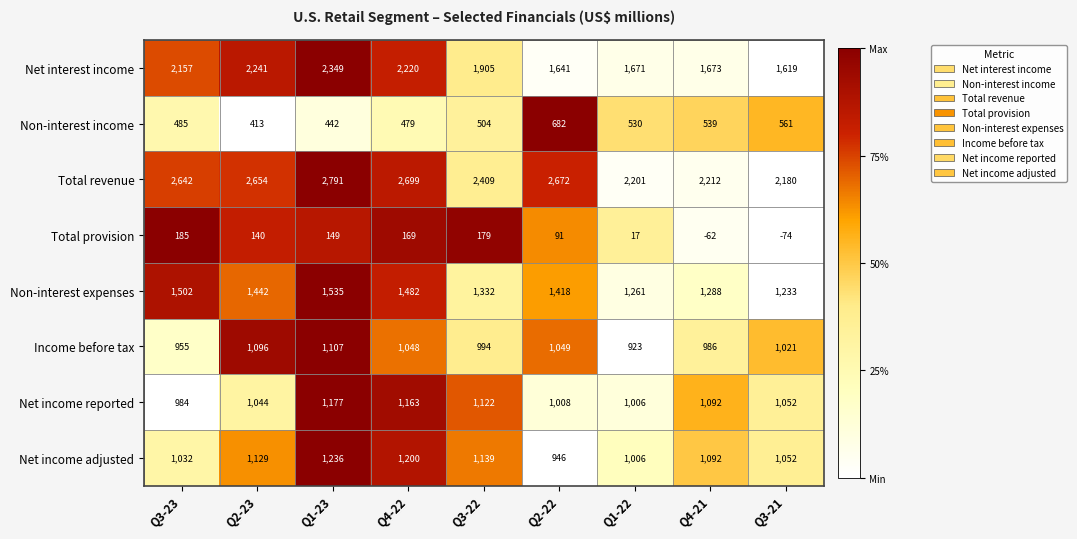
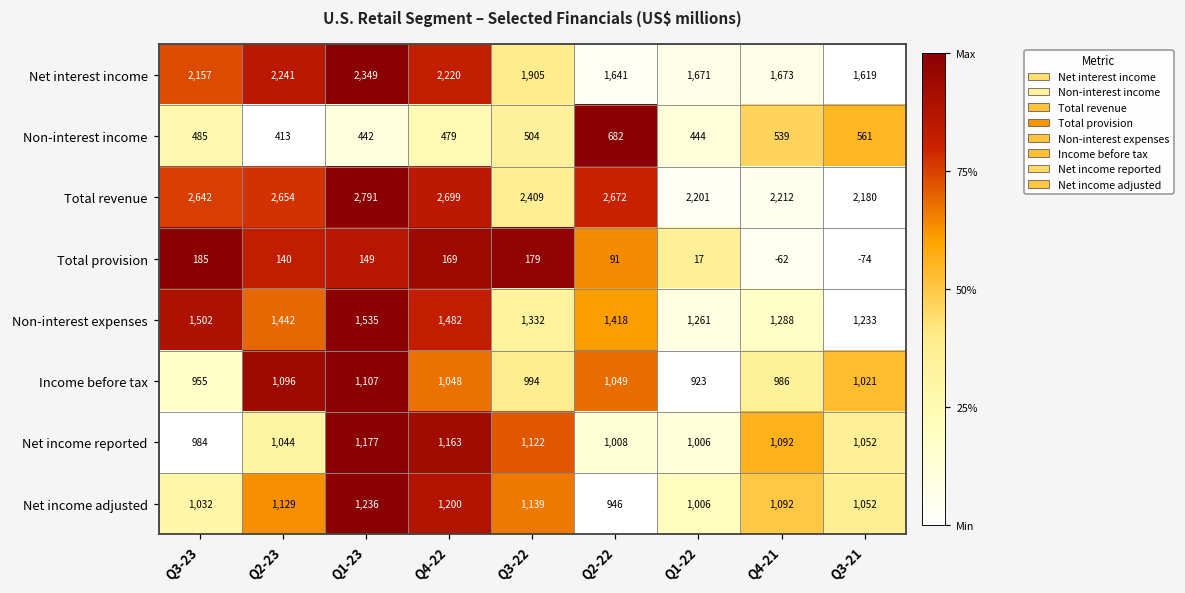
  {
    "Net interest income": {
      "Q3-23": "2,157",
      "Q2-23": "2,241",
      "Q1-23": "2,349",
      "Q4-22": "2,220",
      "Q3-22": "1,905",
      "Q2-22": "1,641",
      "Q1-22": "1,671",
      "Q4-21": "1,673",
      "Q3-21": "1,619"
    },
    "Non-interest income": {
      "Q3-23": "485",
      "Q2-23": "413",
      "Q1-23": "442",
      "Q4-22": "479",
      "Q3-22": "504",
      "Q2-22": "682",
-     "Q1-22": "530",
+     "Q1-22": "444",
      "Q4-21": "539",
      "Q3-21": "561"
    },
    "Total revenue": {
      "Q3-23": "2,642",
      "Q2-23": "2,654",
      "Q1-23": "2,791",
      "Q4-22": "2,699",
      "Q3-22": "2,409",
      "Q2-22": "2,672",
      "Q1-22": "2,201",
      "Q4-21": "2,212",
      "Q3-21": "2,180"
    },
    "Total provision": {
      "Q3-23": "185",
      "Q2-23": "140",
      "Q1-23": "149",
      "Q4-22": "169",
      "Q3-22": "179",
      "Q2-22": "91",
      "Q1-22": "17",
      "Q4-21": "-62",
      "Q3-21": "-74"
    },
    "Non-interest expenses": {
      "Q3-23": "1,502",
      "Q2-23": "1,442",
      "Q1-23": "1,535",
      "Q4-22": "1,482",
      "Q3-22": "1,332",
      "Q2-22": "1,418",
      "Q1-22": "1,261",
      "Q4-21": "1,288",
      "Q3-21": "1,233"
    },
    "Income before tax": {
      "Q3-23": "955",
      "Q2-23": "1,096",
      "Q1-23": "1,107",
      "Q4-22": "1,048",
      "Q3-22": "994",
      "Q2-22": "1,049",
      "Q1-22": "923",
      "Q4-21": "986",
      "Q3-21": "1,021"
    },
    "Net income reported": {
      "Q3-23": "984",
      "Q2-23": "1,044",
      "Q1-23": "1,177",
      "Q4-22": "1,163",
      "Q3-22": "1,122",
      "Q2-22": "1,008",
      "Q1-22": "1,006",
      "Q4-21": "1,092",
      "Q3-21": "1,052"
    },
    "Net income adjusted": {
      "Q3-23": "1,032",
      "Q2-23": "1,129",
      "Q1-23": "1,236",
      "Q4-22": "1,200",
      "Q3-22": "1,139",
      "Q2-22": "946",
      "Q1-22": "1,006",
      "Q4-21": "1,092",
      "Q3-21": "1,052"
    }
  }
